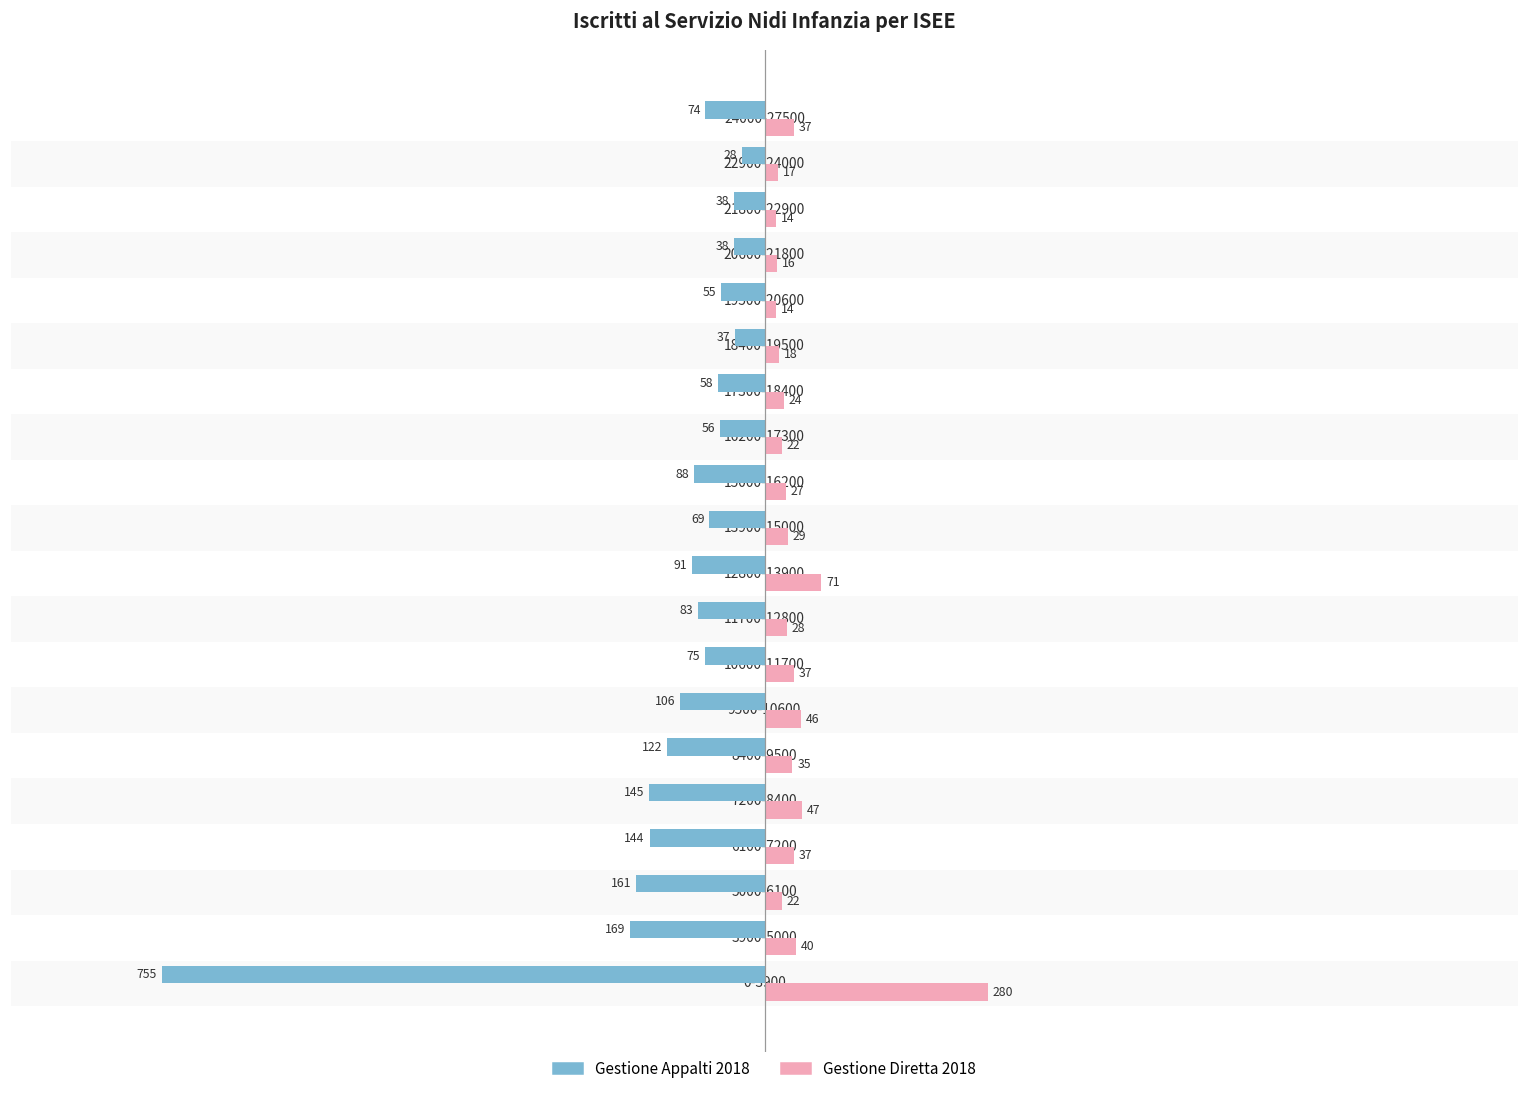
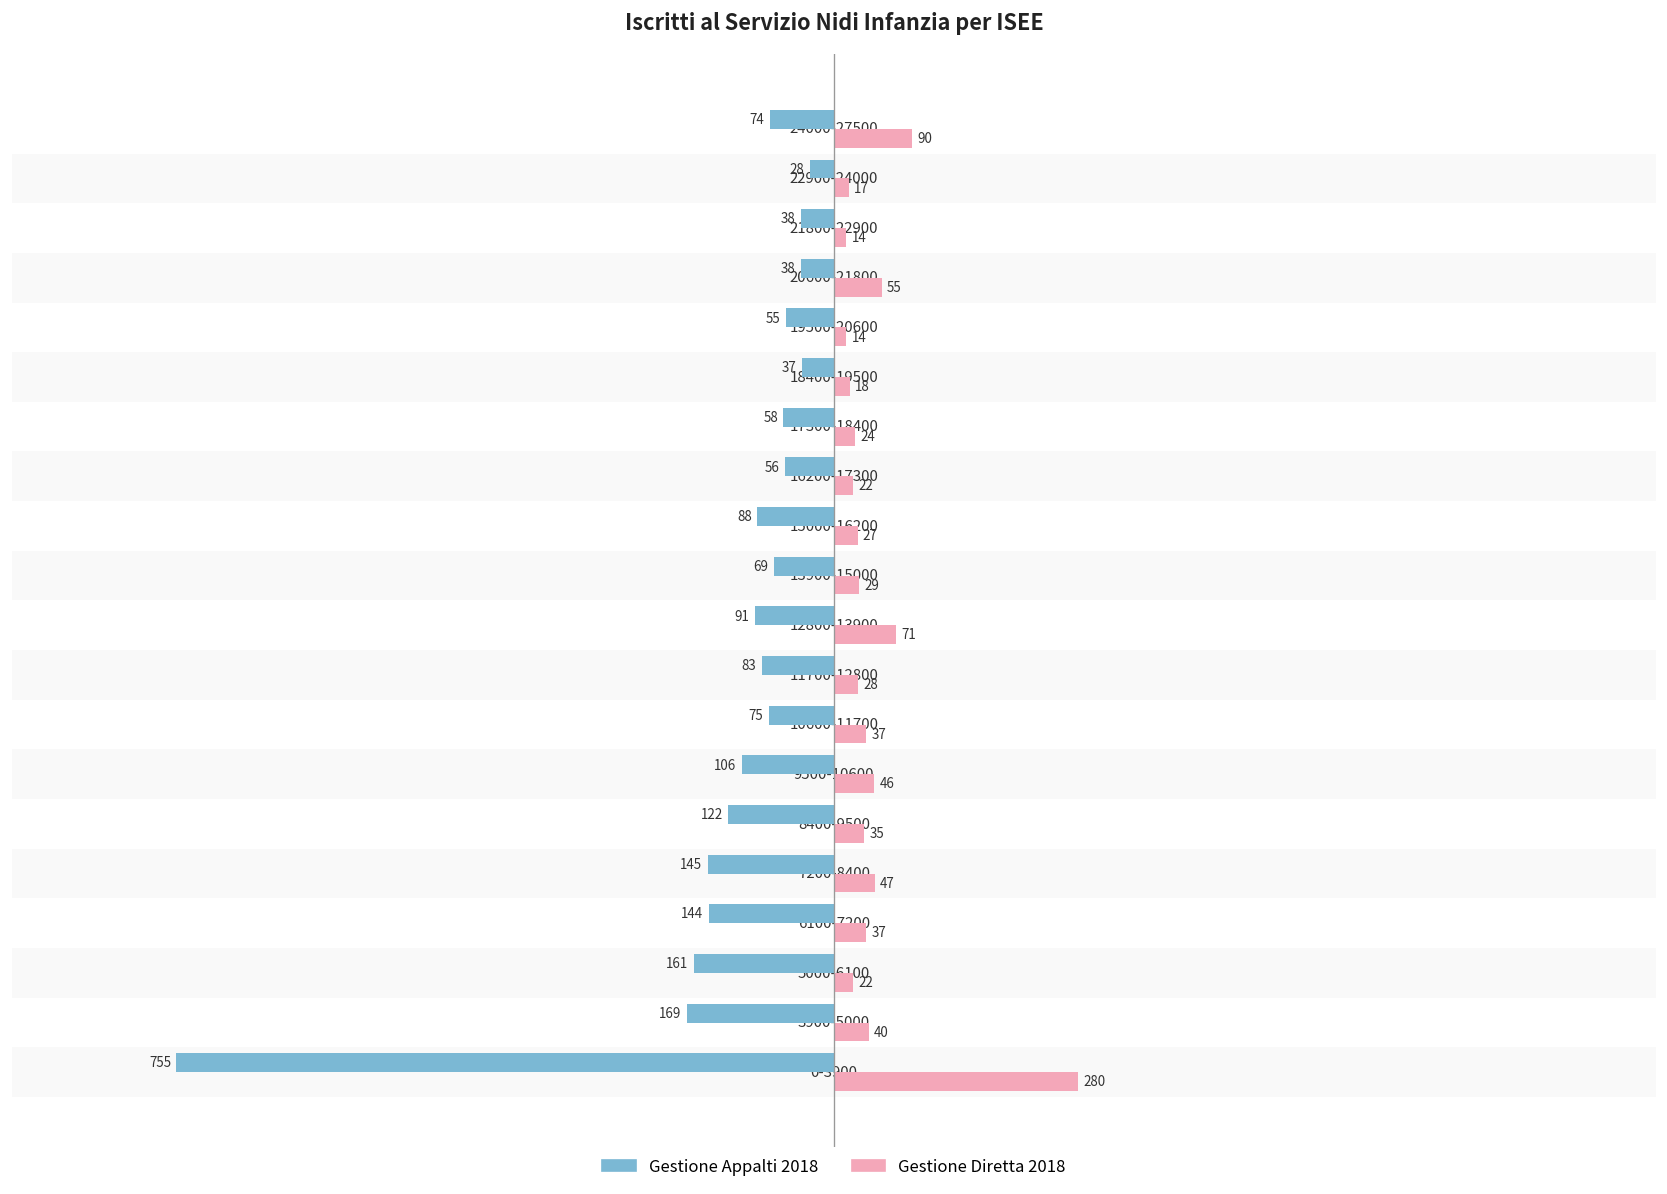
  {
    "Gestione Diretta 2018": {
-     "24000-27500": 37,
+     "24000-27500": 90,
      "22900-24000": 17,
      "21800-22900": 14,
-     "20600-21800": 16,
+     "20600-21800": 55,
      "19500-20600": 14,
      "18400-19500": 18,
      "17300-18400": 24,
      "16200-17300": 22,
      "15000-16200": 27,
      "13900-15000": 29,
      "12800-13900": 71,
      "11700-12800": 28,
      "10600-11700": 37,
      "9500-10600": 46,
      "8400-9500": 35,
      "7200-8400": 47,
      "6100-7200": 37,
      "5000-6100": 22,
      "3900-5000": 40,
      "0-3900": 280
    }
  }
